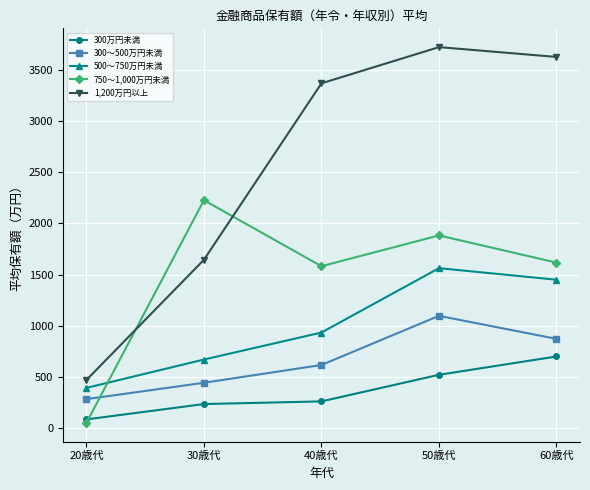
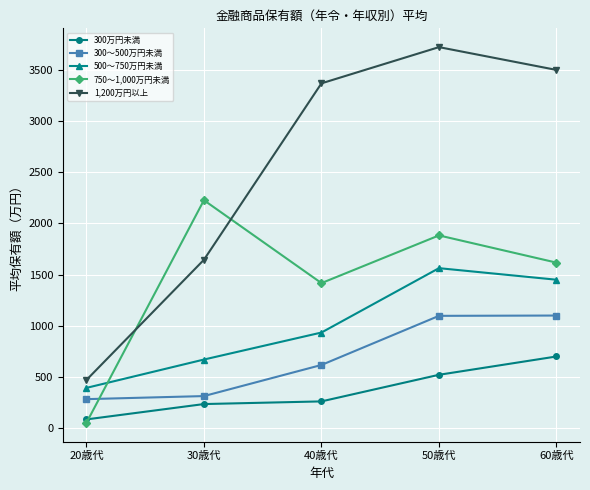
  {
    "300～500万円未満": {
      "20歳代": 280,
-     "30歳代": 440,
+     "30歳代": 310,
      "40歳代": 620,
      "50歳代": 1100,
-     "60歳代": 870
+     "60歳代": 1100
    },
    "750～1,000万円未満": {
      "20歳代": 50,
      "30歳代": 2230,
-     "40歳代": 1580,
+     "40歳代": 1420,
      "50歳代": 1880,
      "60歳代": 1620
    },
    "1,200万円以上": {
      "20歳代": 470,
      "30歳代": 1650,
      "40歳代": 3370,
      "50歳代": 3720,
-     "60歳代": 3630
+     "60歳代": 3500
    }
  }
